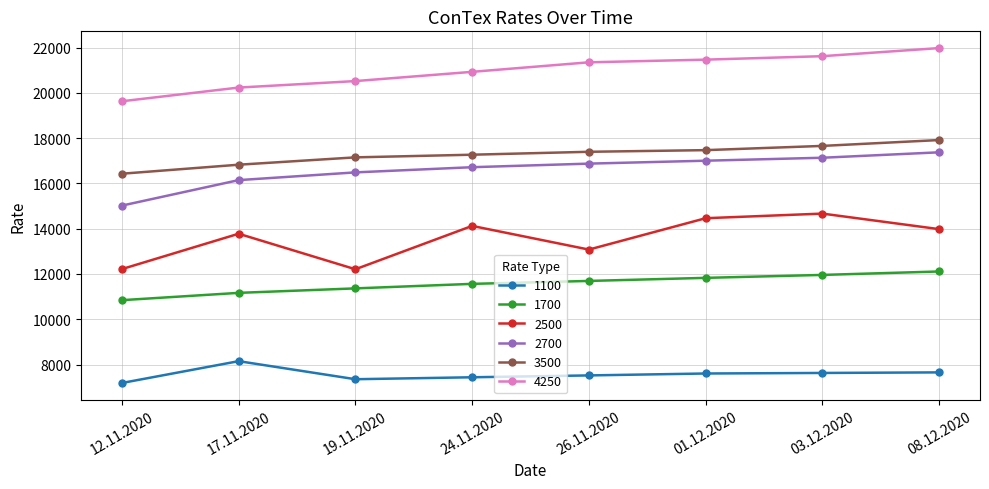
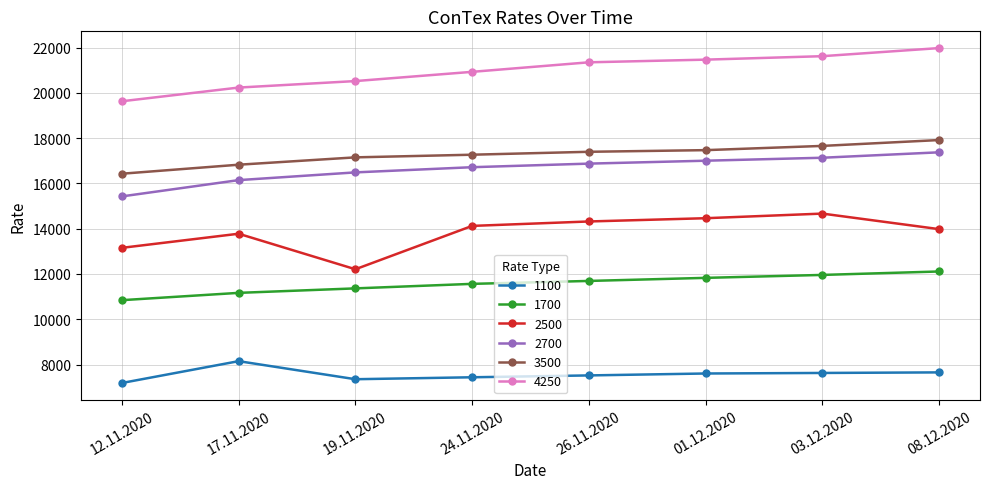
  {
    "1100": {
      "12.11.2020": 7200,
      "17.11.2020": 8100,
      "19.11.2020": 7400,
      "24.11.2020": 7400,
      "26.11.2020": 7500,
      "01.12.2020": 7600,
      "03.12.2020": 7600,
      "08.12.2020": 7700
    },
    "1700": {
      "12.11.2020": 10800,
      "17.11.2020": 11200,
      "19.11.2020": 11400,
      "24.11.2020": 11600,
      "26.11.2020": 11700,
      "01.12.2020": 11800,
      "03.12.2020": 12000,
      "08.12.2020": 12100
    },
    "2500": {
-     "12.11.2020": 12200,
+     "12.11.2020": 13200,
      "17.11.2020": 13800,
      "19.11.2020": 12200,
      "24.11.2020": 14100,
-     "26.11.2020": 13100,
+     "26.11.2020": 14300,
      "01.12.2020": 14500,
      "03.12.2020": 14700,
      "08.12.2020": 14000
    },
    "2700": {
-     "12.11.2020": 15000,
+     "12.11.2020": 15400,
      "17.11.2020": 16100,
      "19.11.2020": 16500,
      "24.11.2020": 16700,
      "26.11.2020": 16900,
      "01.12.2020": 17000,
      "03.12.2020": 17100,
      "08.12.2020": 17400
    },
    "3500": {
      "12.11.2020": 16400,
      "17.11.2020": 16800,
      "19.11.2020": 17200,
      "24.11.2020": 17300,
      "26.11.2020": 17400,
      "01.12.2020": 17500,
      "03.12.2020": 17700,
      "08.12.2020": 17900
    },
    "4250": {
      "12.11.2020": 19600,
      "17.11.2020": 20200,
      "19.11.2020": 20500,
      "24.11.2020": 20900,
      "26.11.2020": 21400,
      "01.12.2020": 21500,
      "03.12.2020": 21600,
      "08.12.2020": 22000
    }
  }
